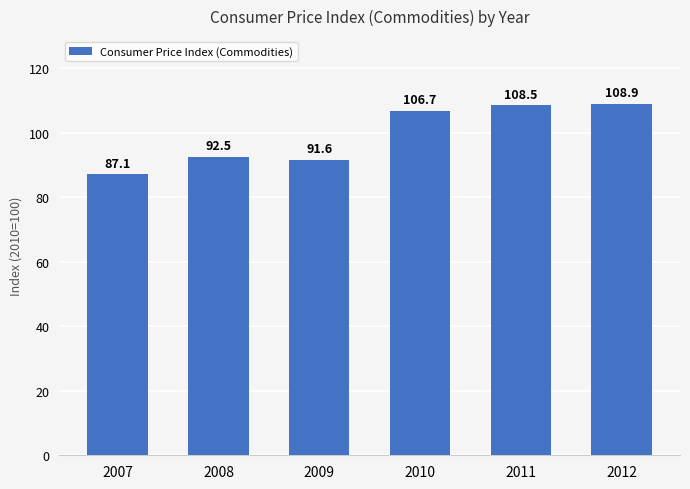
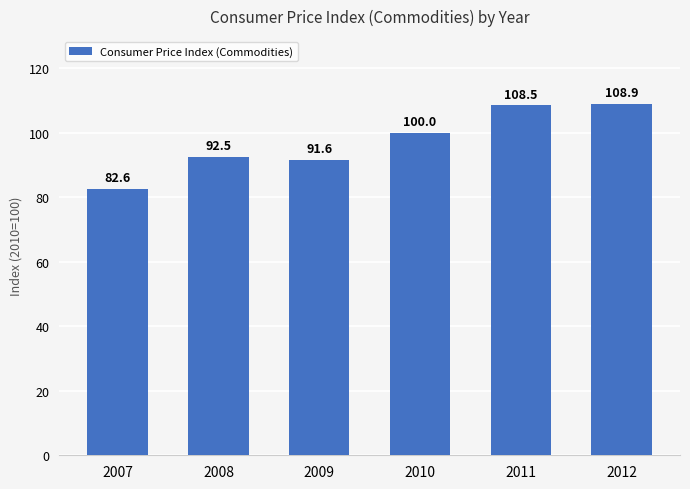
  {
-   "2007": 87.1,
+   "2007": 82.6,
    "2008": 92.5,
    "2009": 91.6,
-   "2010": 106.7,
+   "2010": 100.0,
    "2011": 108.5,
    "2012": 108.9
  }
